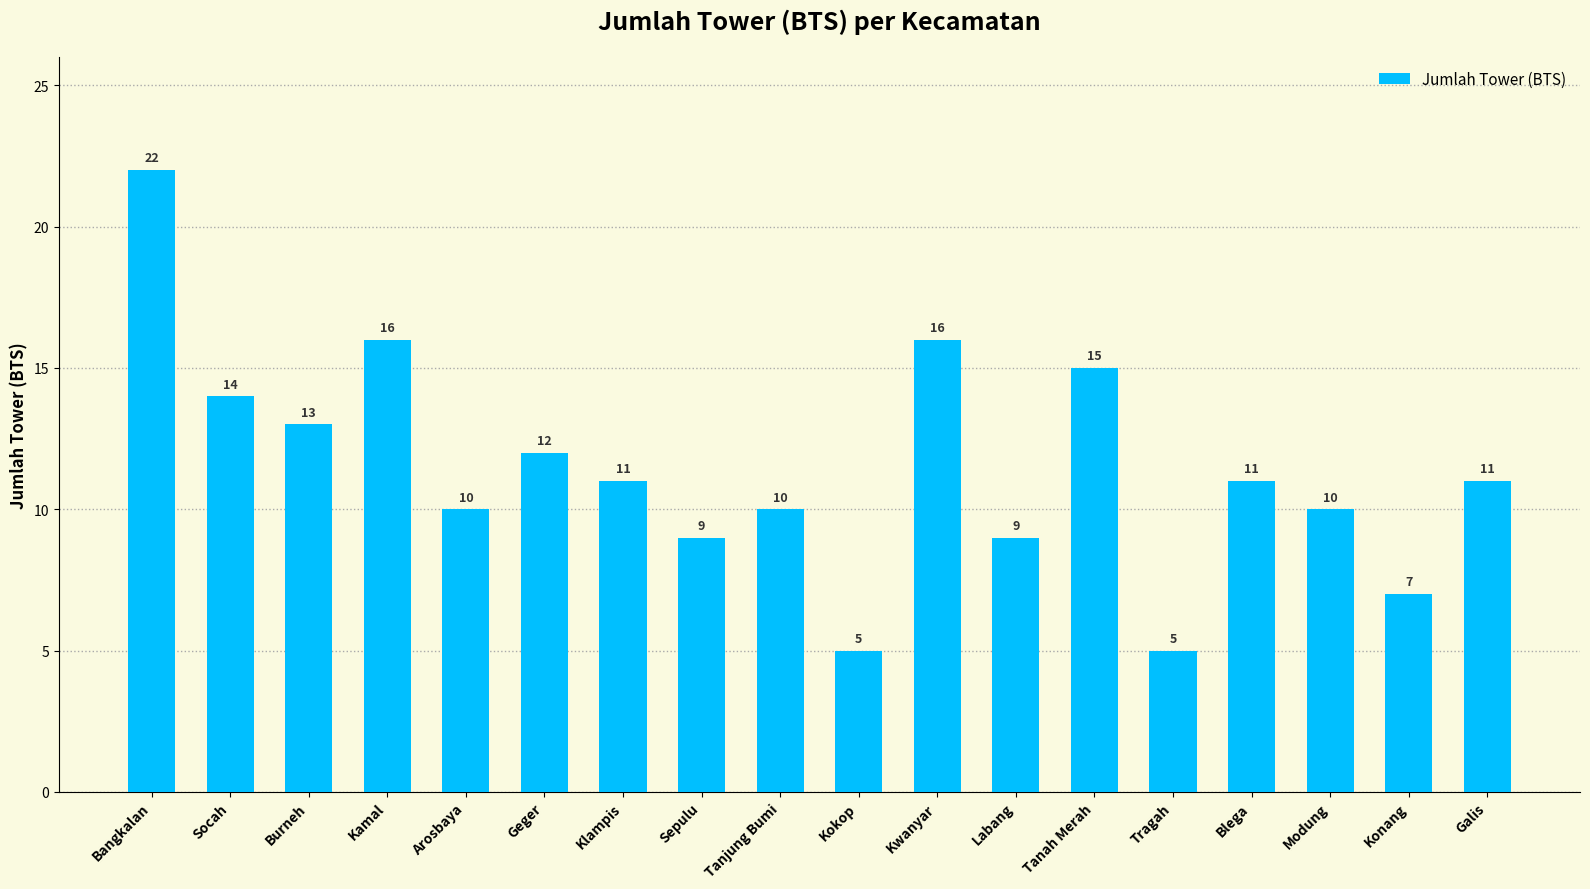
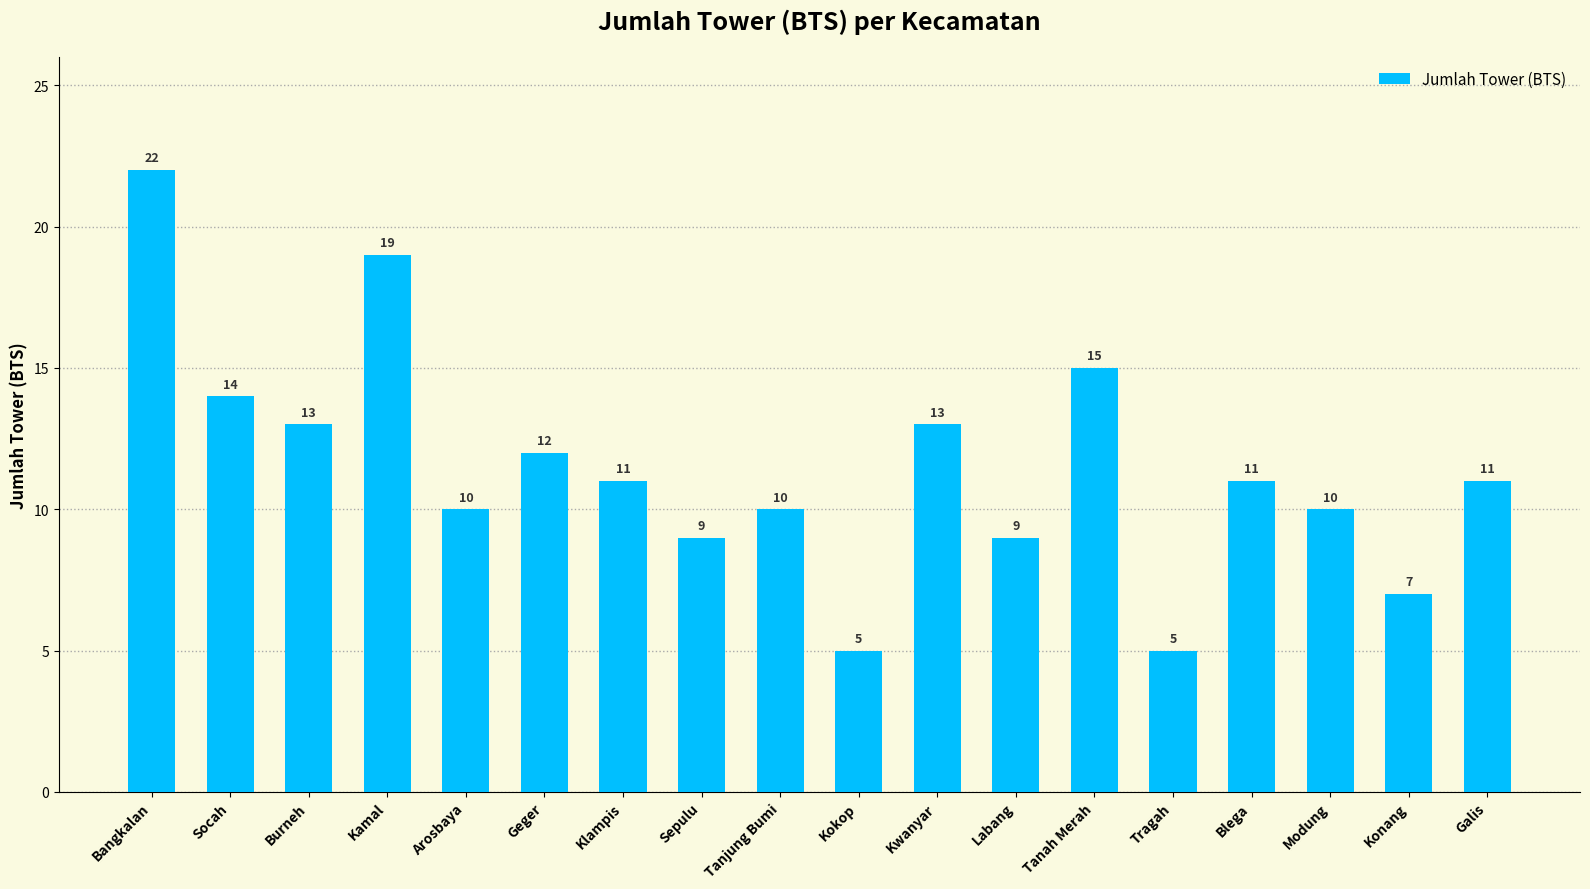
  {
    "Bangkalan": 22,
    "Socah": 14,
    "Burneh": 13,
-   "Kamal": 16,
+   "Kamal": 19,
    "Arosbaya": 10,
    "Geger": 12,
    "Klampis": 11,
    "Sepulu": 9,
    "Tanjung Bumi": 10,
    "Kokop": 5,
-   "Kwanyar": 16,
+   "Kwanyar": 13,
    "Labang": 9,
    "Tanah Merah": 15,
    "Tragah": 5,
    "Blega": 11,
    "Modung": 10,
    "Konang": 7,
    "Galis": 11
  }
